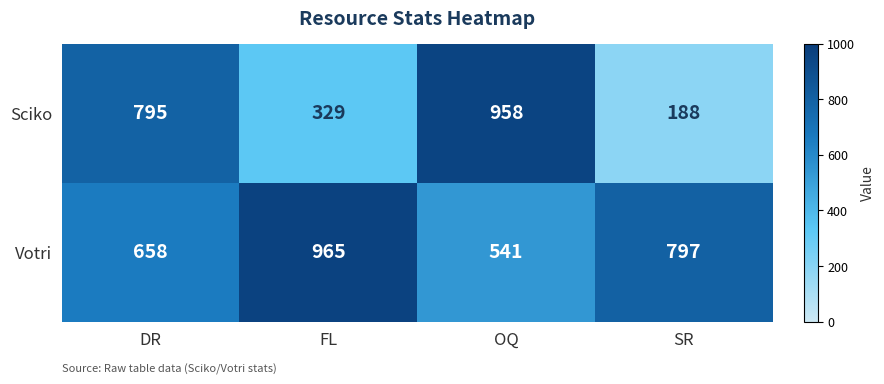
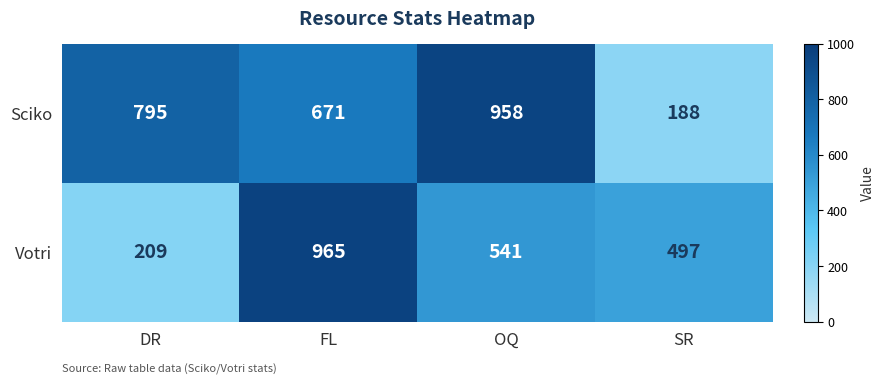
  {
    "Sciko": {
      "DR": 795,
-     "FL": 329,
+     "FL": 671,
      "OQ": 958,
      "SR": 188
    },
    "Votri": {
-     "DR": 658,
+     "DR": 209,
      "FL": 965,
      "OQ": 541,
-     "SR": 797
+     "SR": 497
    }
  }
